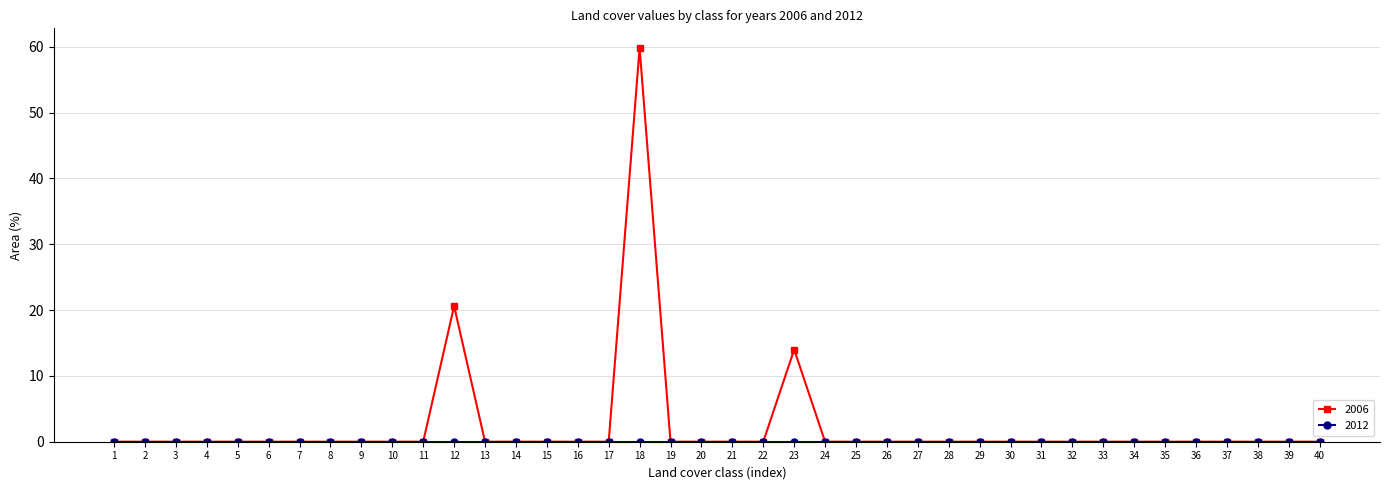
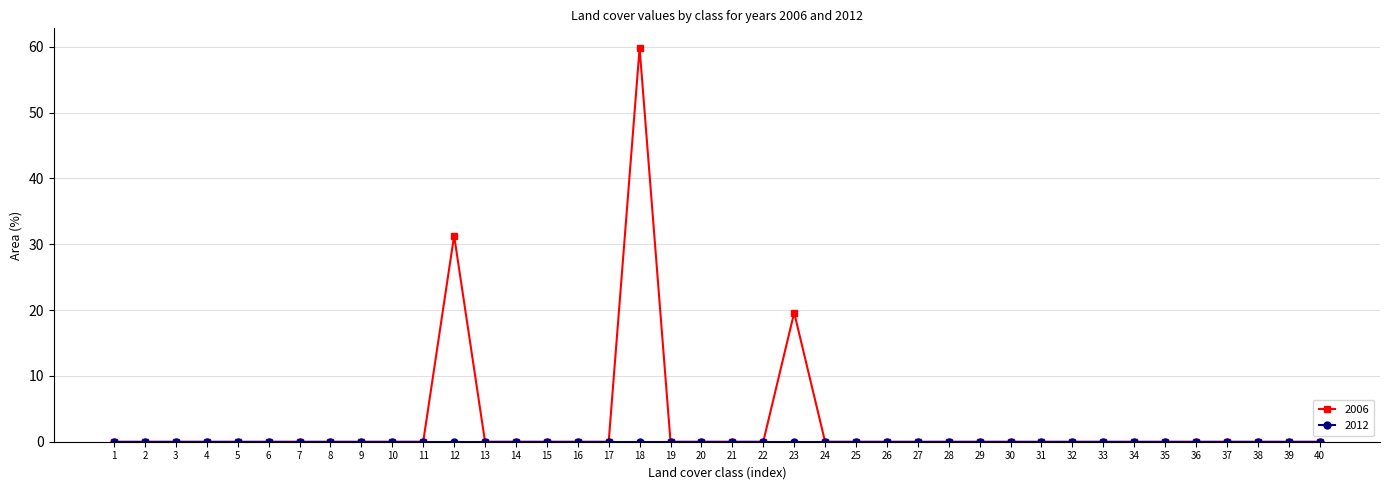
  {
    "2006": {
-     "12": 21,
+     "12": 31,
      "18": 60,
-     "23": 14
+     "23": 20
    },
    "2012": {
      "12": 0,
      "18": 0,
      "23": 0
    }
  }
